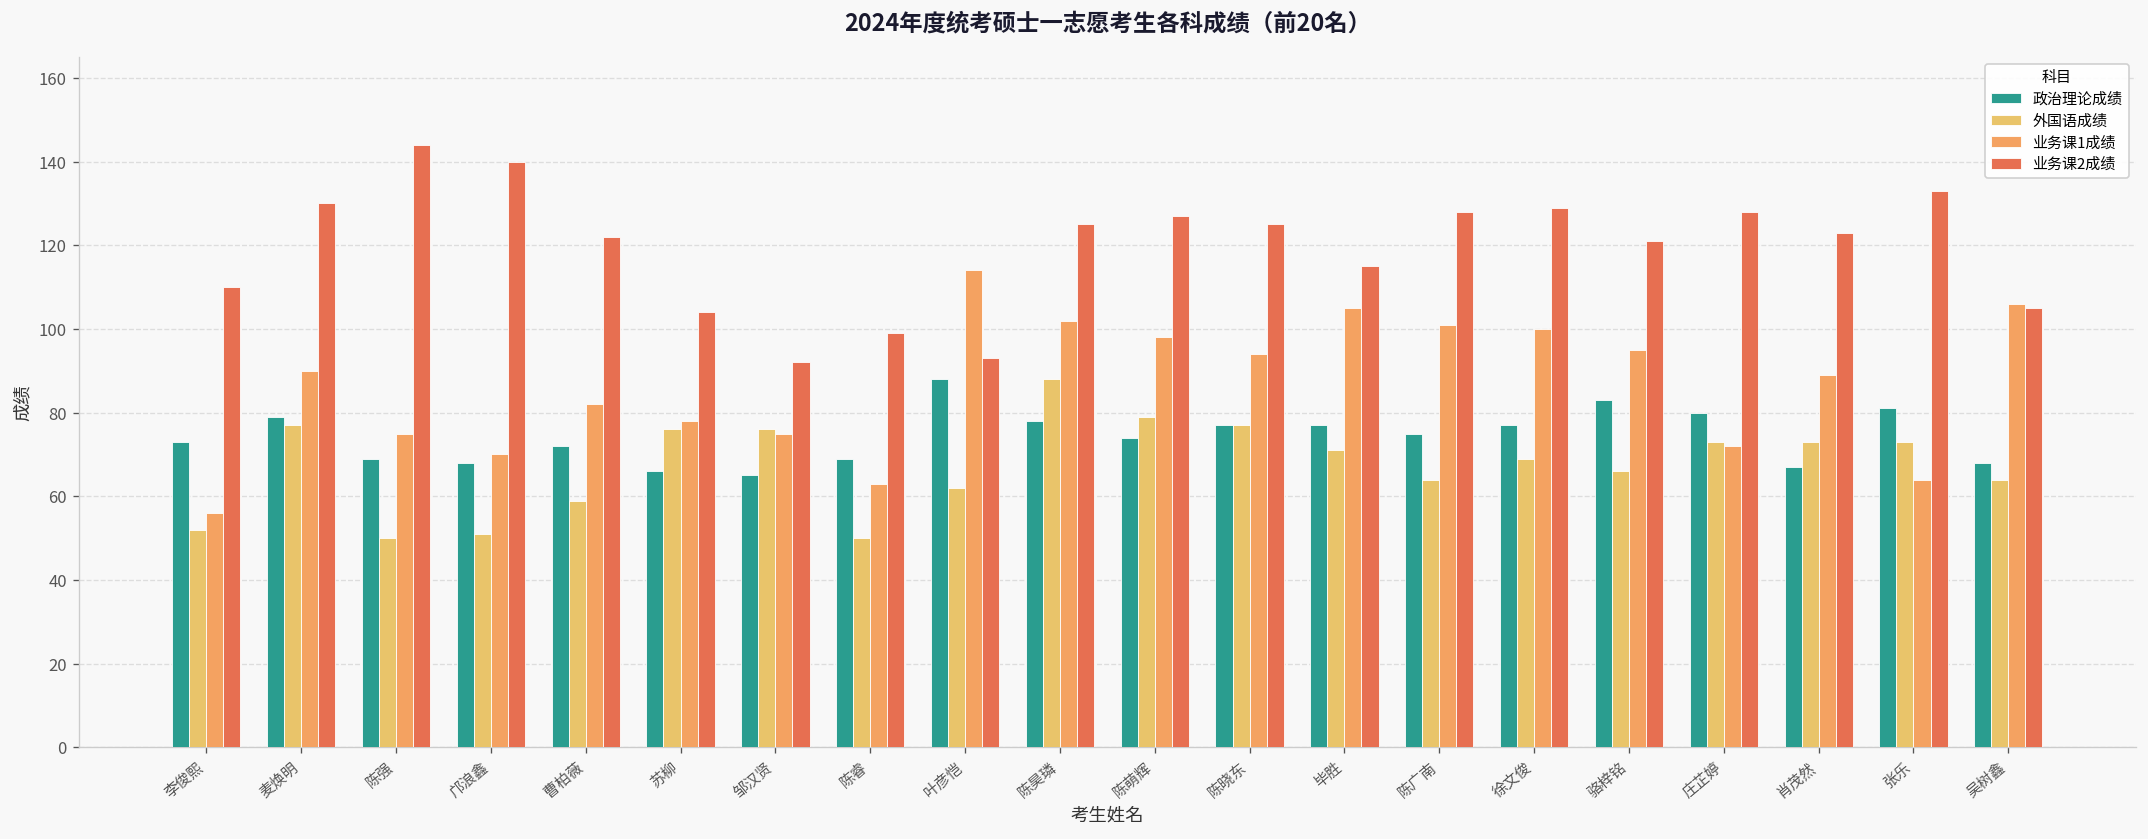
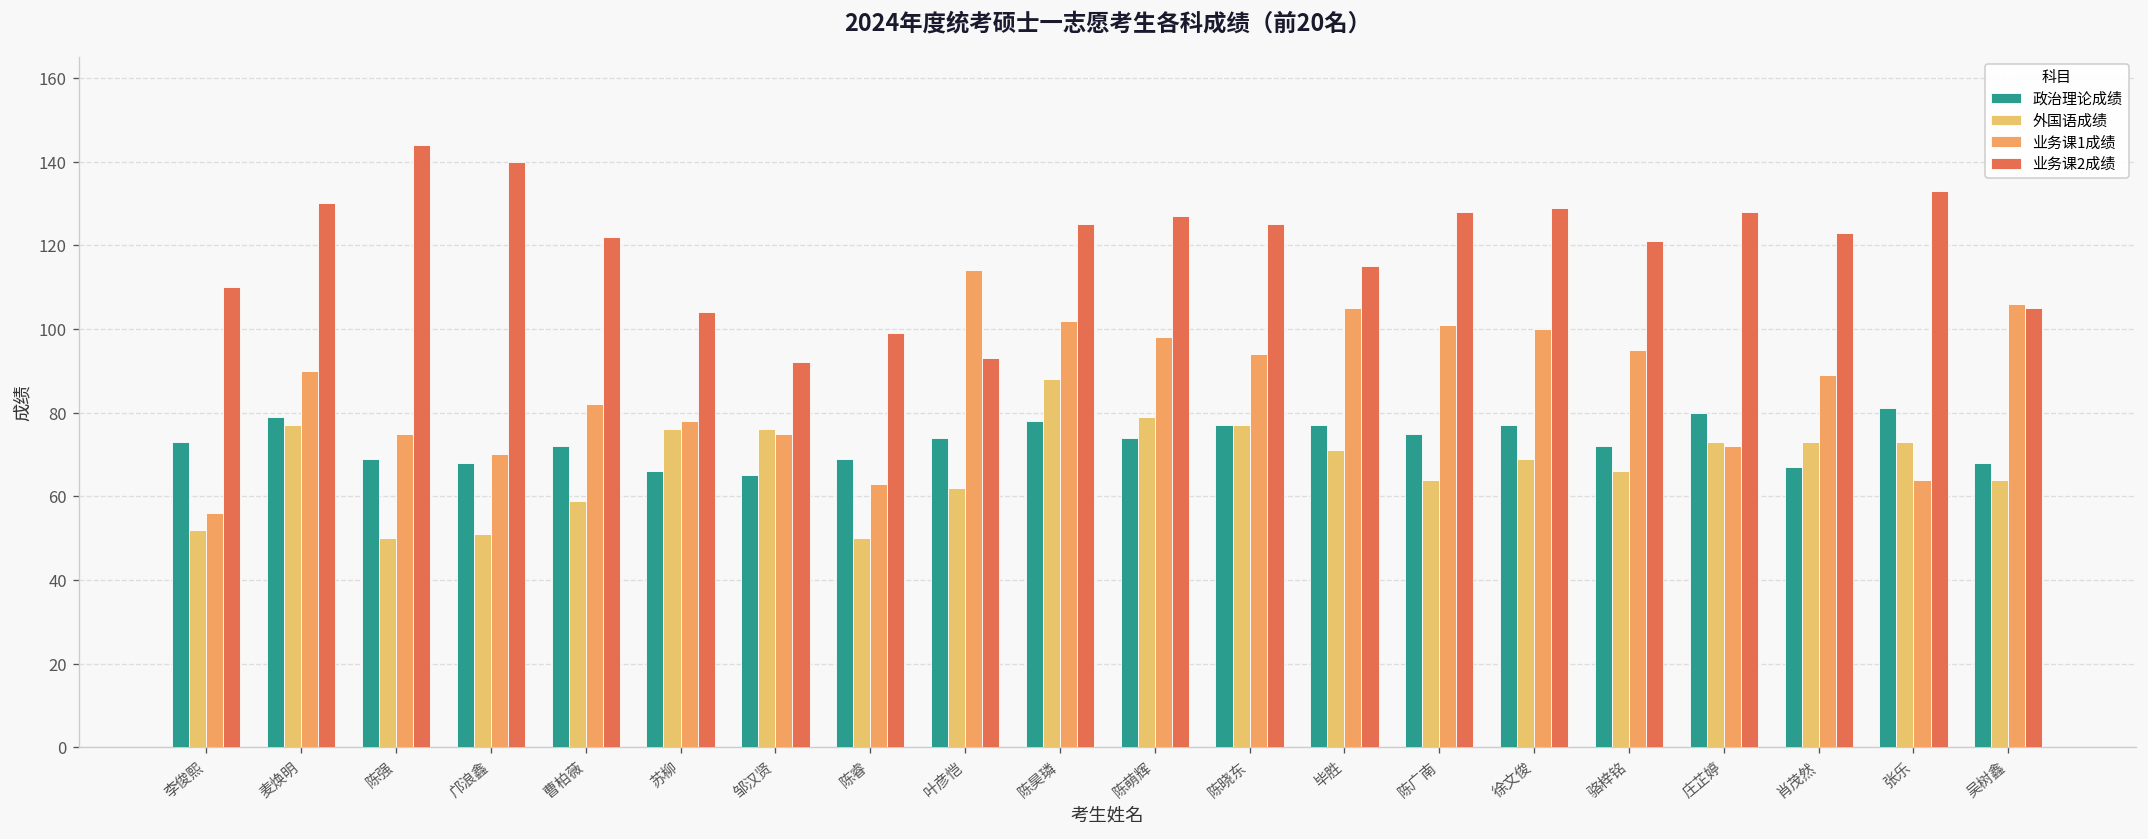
  {
    "政治理论成绩": {
      "李俊熙": 73,
      "麦焕明": 79,
      "陈强": 69,
      "邝浪鑫": 68,
      "曹柏薇": 72,
      "苏柳": 66,
      "邹汉贤": 65,
      "陈睿": 69,
-     "叶彦恺": 88,
+     "叶彦恺": 74,
      "陈昊璘": 78,
      "陈萌辉": 74,
      "陈晓东": 77,
      "毕胜": 77,
      "陈广南": 75,
      "徐文俊": 77,
-     "骆梓铭": 83,
+     "骆梓铭": 72,
      "庄芷婷": 80,
      "肖茂然": 67,
      "张乐": 81,
      "吴树鑫": 68
    }
  }
